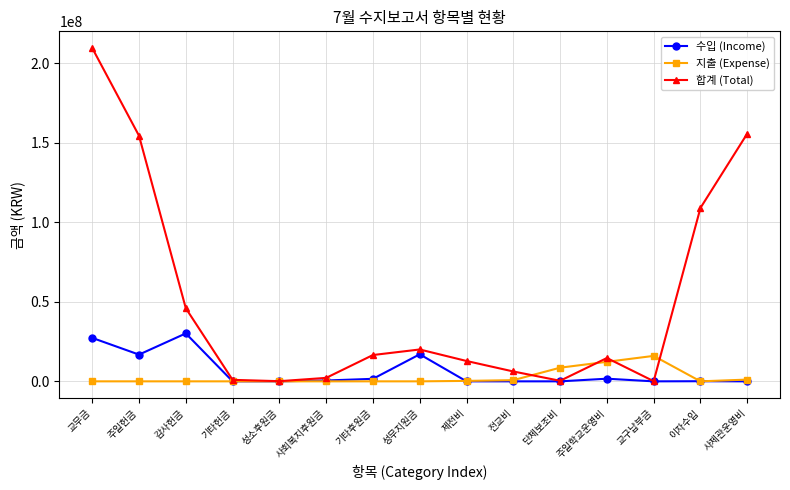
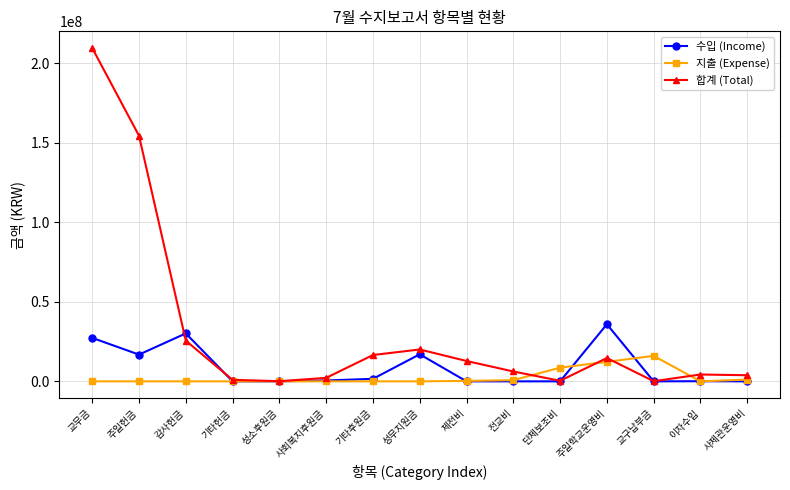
  {
    "수입 (Income)": {
      "교무금": 27000000,
      "주일헌금": 17000000,
      "감사헌금": 30000000,
      "성무지원금": 17000000,
-     "주일학교운영비": 2000000
+     "주일학교운영비": 36000000
    },
    "지출 (Expense)": {
      "교무금": 0,
      "주일헌금": 0,
      "감사헌금": 0,
      "성무지원금": 0,
      "단체보조비": 9000000,
      "주일학교운영비": 12000000,
      "교구납부금": 16000000
    },
    "합계 (Total)": {
      "교무금": 210000000,
      "주일헌금": 154000000,
-     "감사헌금": 46000000,
+     "감사헌금": 26000000,
      "사회복지후원금": 2000000,
      "기타후원금": 17000000,
      "성무지원금": 20000000,
      "제전비": 13000000,
      "전교비": 6000000,
      "주일학교운영비": 15000000,
-     "이자수입": 109000000,
-     "사제관운영비": 156000000
+     "이자수입": 4000000,
+     "사제관운영비": 4000000
    }
  }
